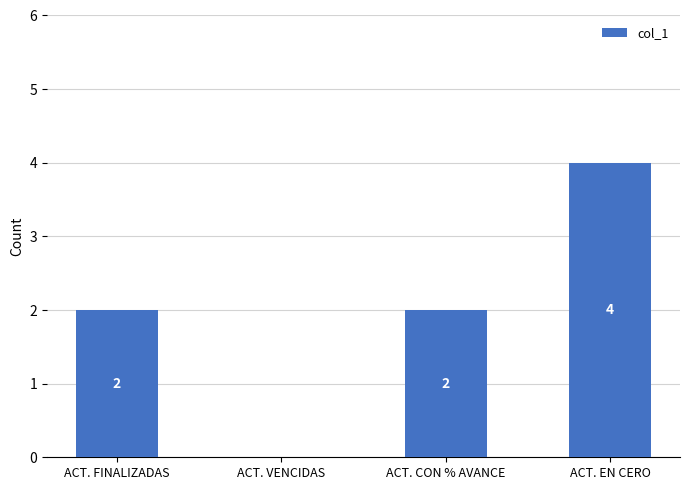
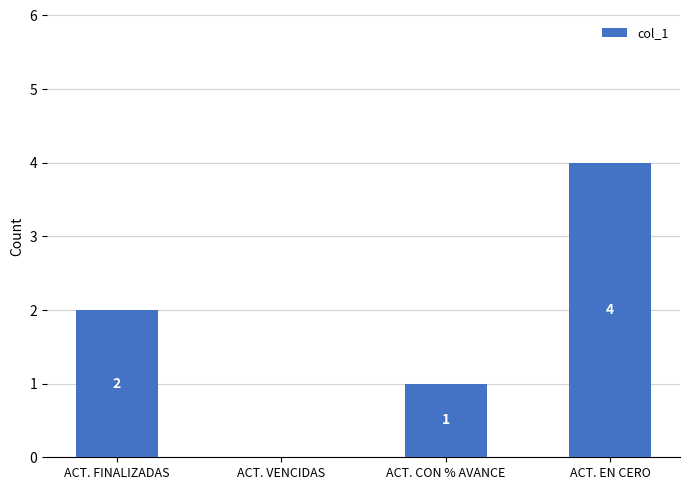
  {
    "ACT. FINALIZADAS": 2,
-   "ACT. CON % AVANCE": 2,
+   "ACT. CON % AVANCE": 1,
    "ACT. EN CERO": 4
  }
